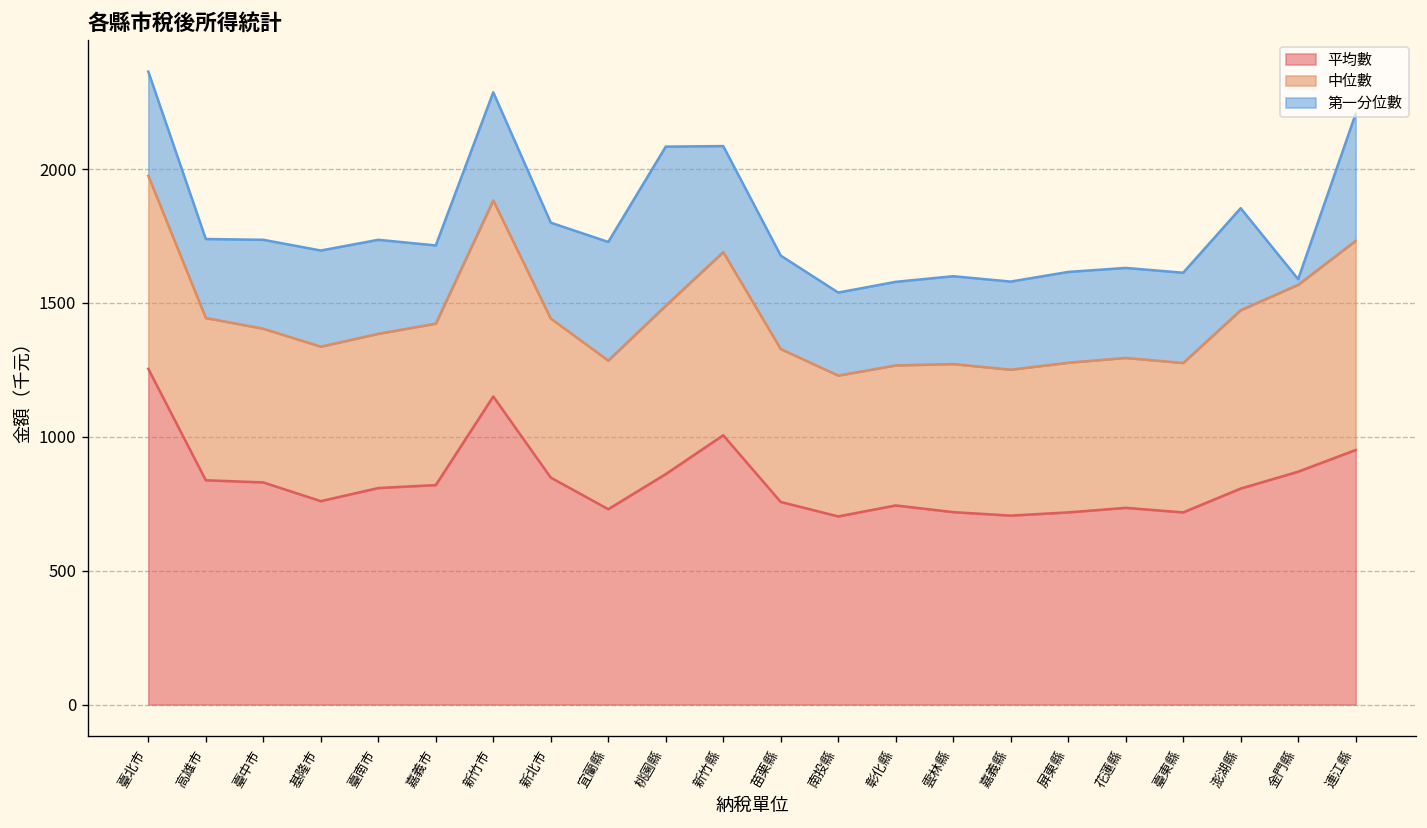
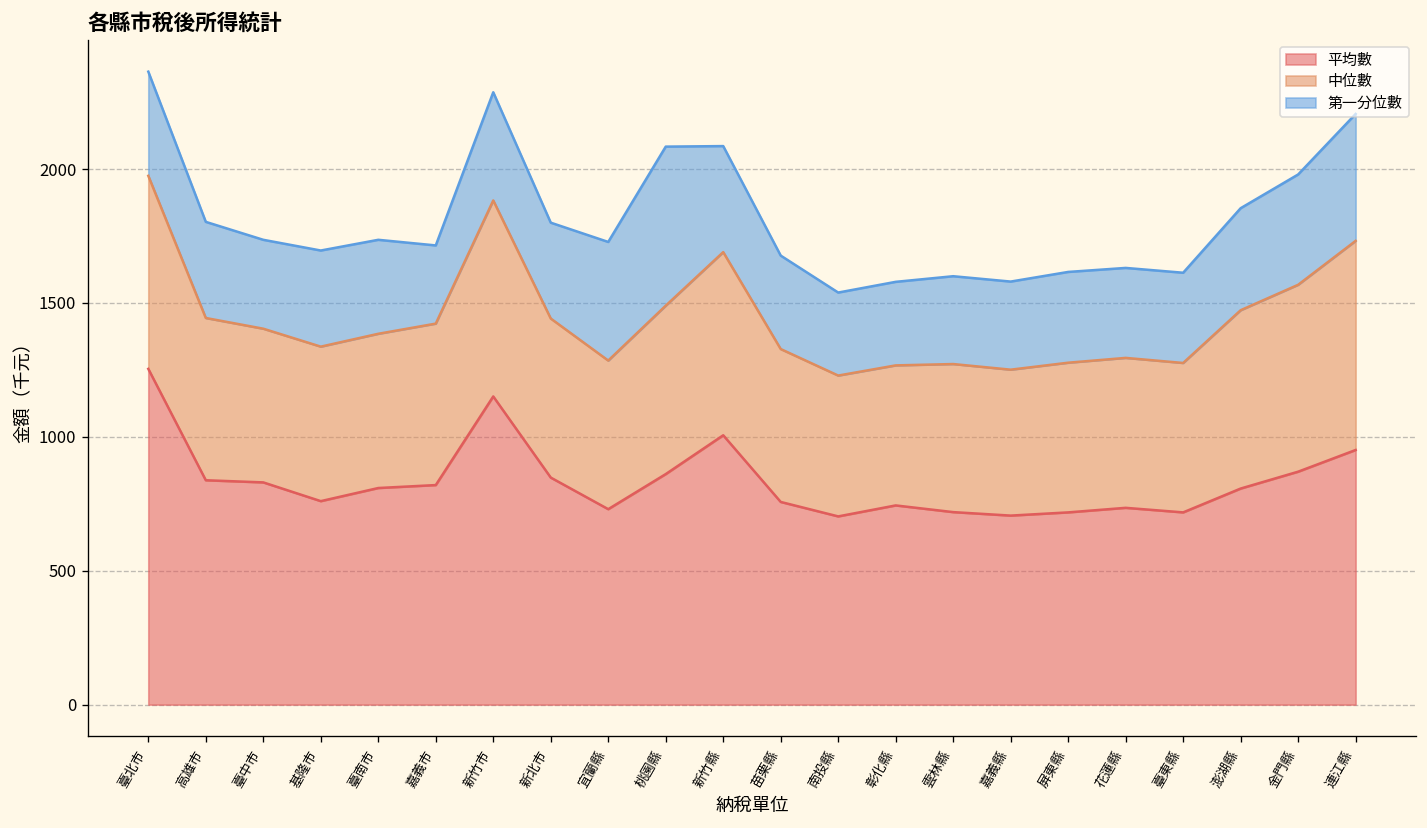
  {
    "第一分位數": {
      "臺北市": 390,
-     "高雄市": 300,
+     "高雄市": 360,
      "臺中市": 330,
      "基隆市": 360,
      "臺南市": 350,
      "嘉義市": 290,
      "新竹市": 400,
      "新北市": 360,
      "宜蘭縣": 440,
      "桃園縣": 590,
      "新竹縣": 400,
      "苗栗縣": 350,
      "南投縣": 310,
      "彰化縣": 310,
      "雲林縣": 330,
      "嘉義縣": 330,
      "屏東縣": 340,
      "花蓮縣": 340,
      "臺東縣": 340,
      "澎湖縣": 380,
-     "金門縣": 20
+     "金門縣": 410
    }
  }
